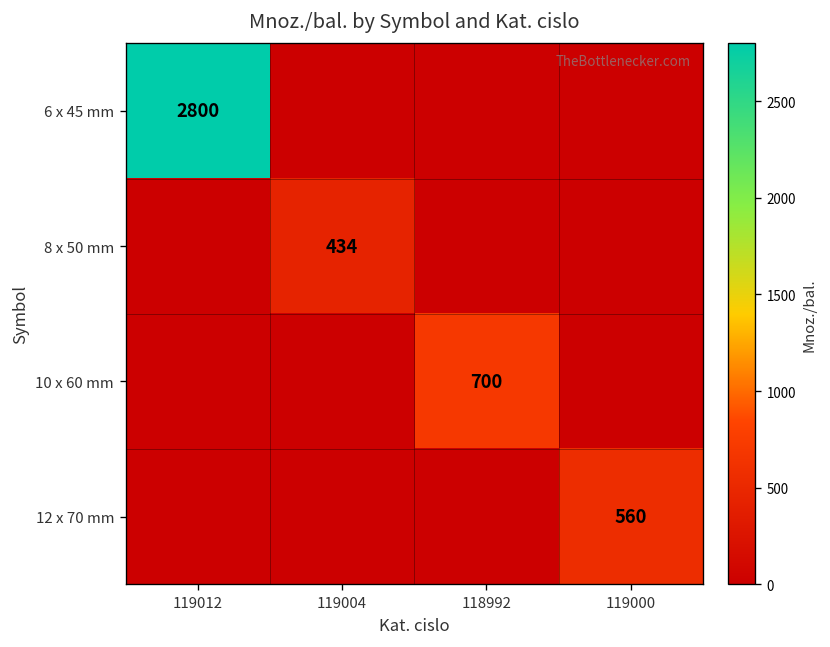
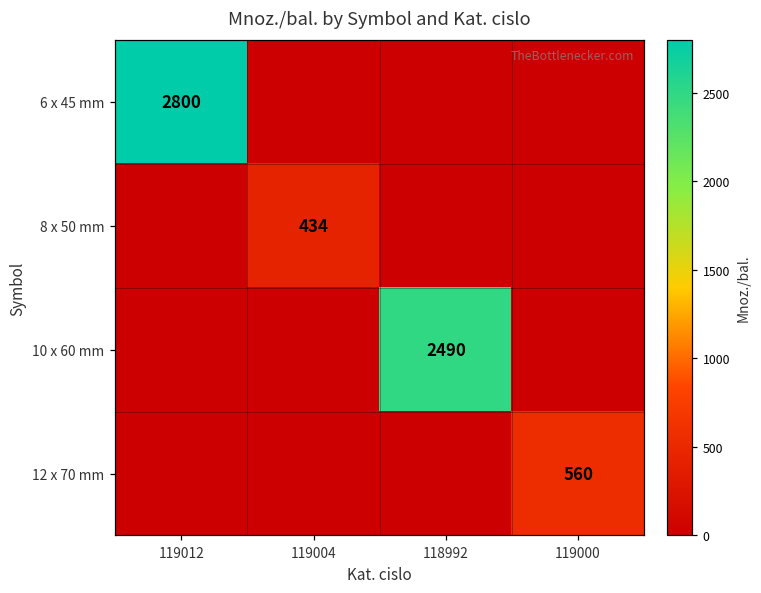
  {
    "6 x 45 mm": {
      "119012": 2800
    },
    "8 x 50 mm": {
      "119004": 434
    },
    "10 x 60 mm": {
-     "118992": 700
+     "118992": 2490
    },
    "12 x 70 mm": {
      "119000": 560
    }
  }
